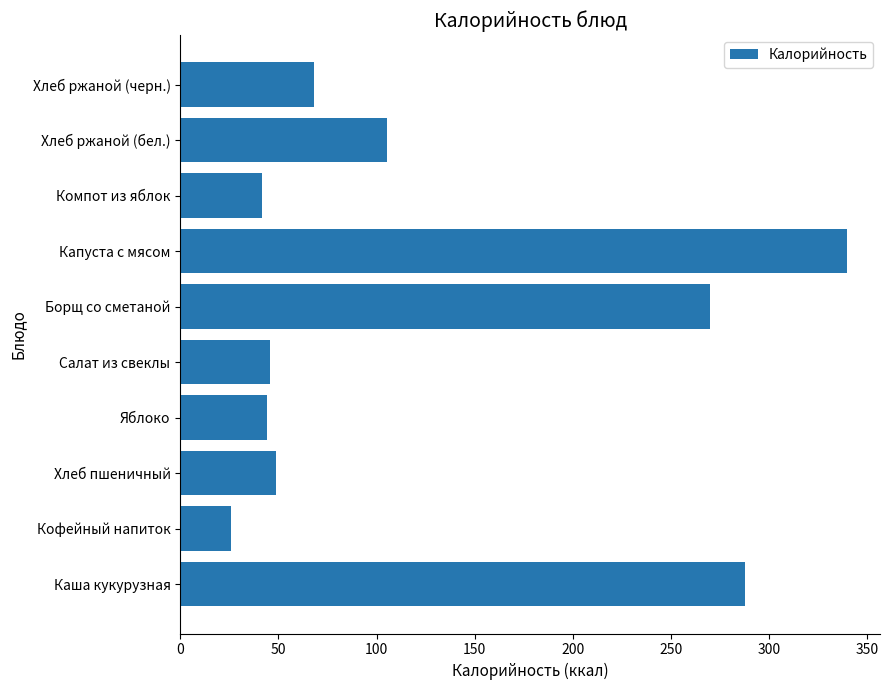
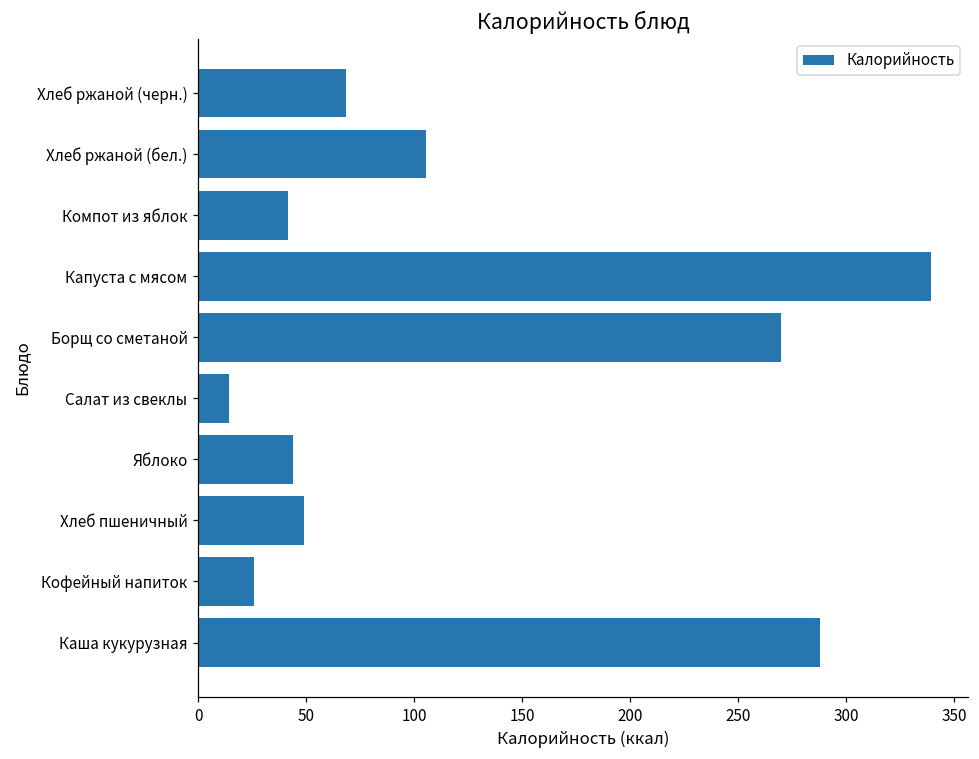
  {
    "Хлеб ржаной (черн.)": 68,
    "Хлеб ржаной (бел.)": 106,
    "Компот из яблок": 42,
    "Капуста с мясом": 339,
    "Борщ со сметаной": 270,
-   "Салат из свеклы": 46,
+   "Салат из свеклы": 14,
    "Яблоко": 44,
    "Хлеб пшеничный": 49,
    "Кофейный напиток": 26,
    "Каша кукурузная": 288
  }
